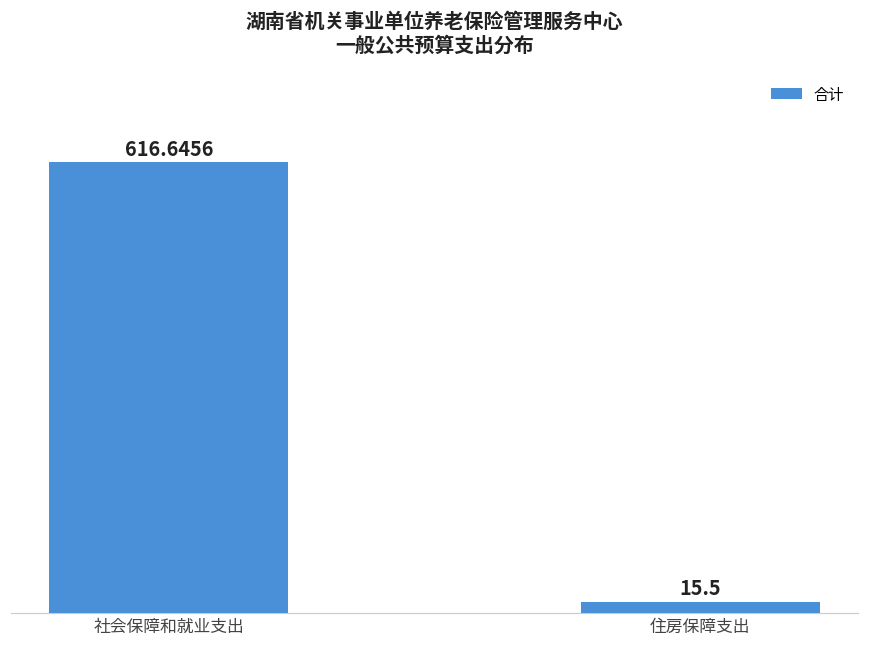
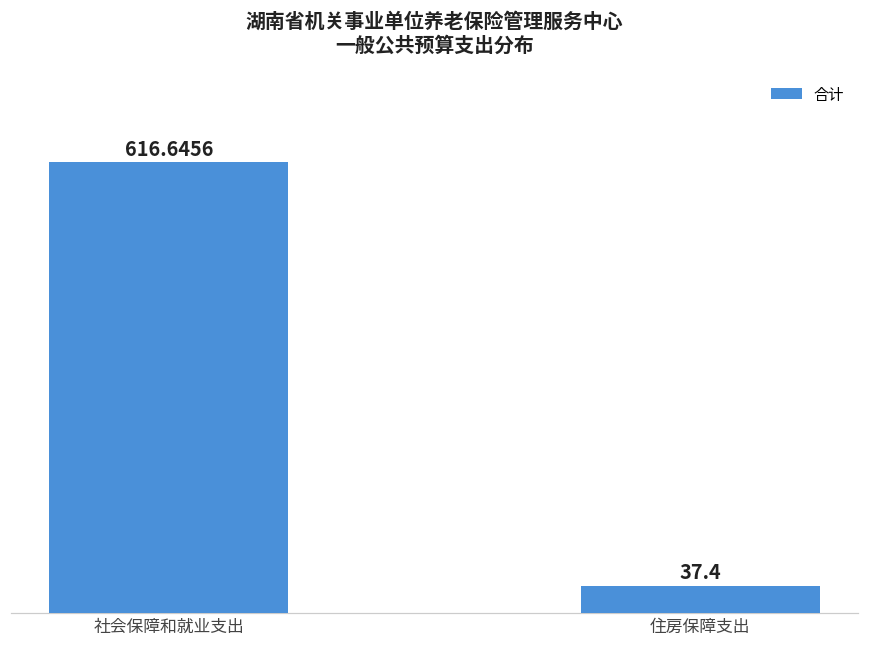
  {
    "社会保障和就业支出": 616.6456,
-   "住房保障支出": 15.5
+   "住房保障支出": 37.4
  }
